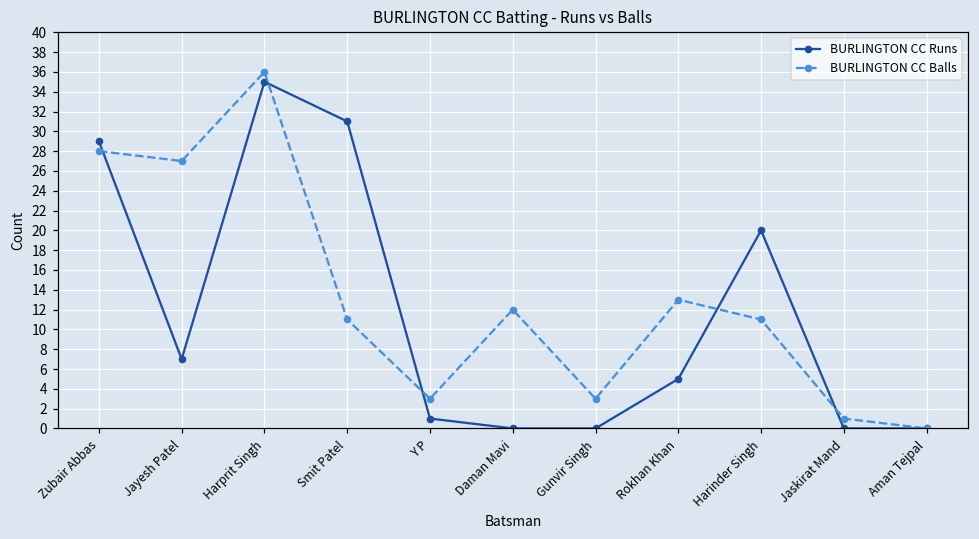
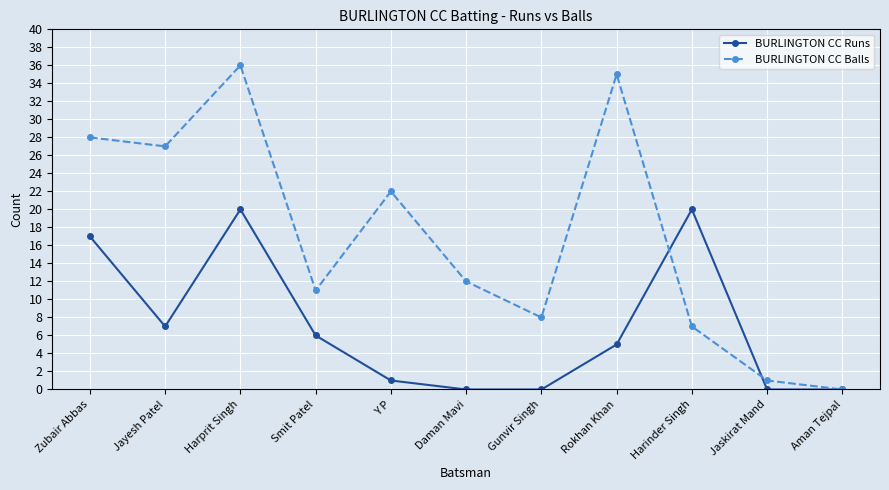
  {
    "BURLINGTON CC Runs": {
-     "Zubair Abbas": 29,
+     "Zubair Abbas": 17,
      "Jayesh Patel": 7,
-     "Harprit Singh": 35,
-     "Smit Patel": 31,
+     "Harprit Singh": 20,
+     "Smit Patel": 6,
      "Y P": 1,
      "Daman Mavi": 0,
      "Gunvir Singh": 0,
      "Rokhan Khan": 5,
      "Harinder Singh": 20,
      "Jaskirat Mand": 0
    },
    "BURLINGTON CC Balls": {
      "Zubair Abbas": 28,
      "Jayesh Patel": 27,
      "Harprit Singh": 36,
      "Smit Patel": 11,
-     "Y P": 3,
+     "Y P": 22,
      "Daman Mavi": 12,
-     "Gunvir Singh": 3,
-     "Rokhan Khan": 13,
-     "Harinder Singh": 11,
+     "Gunvir Singh": 8,
+     "Rokhan Khan": 35,
+     "Harinder Singh": 7,
      "Jaskirat Mand": 1
    }
  }
